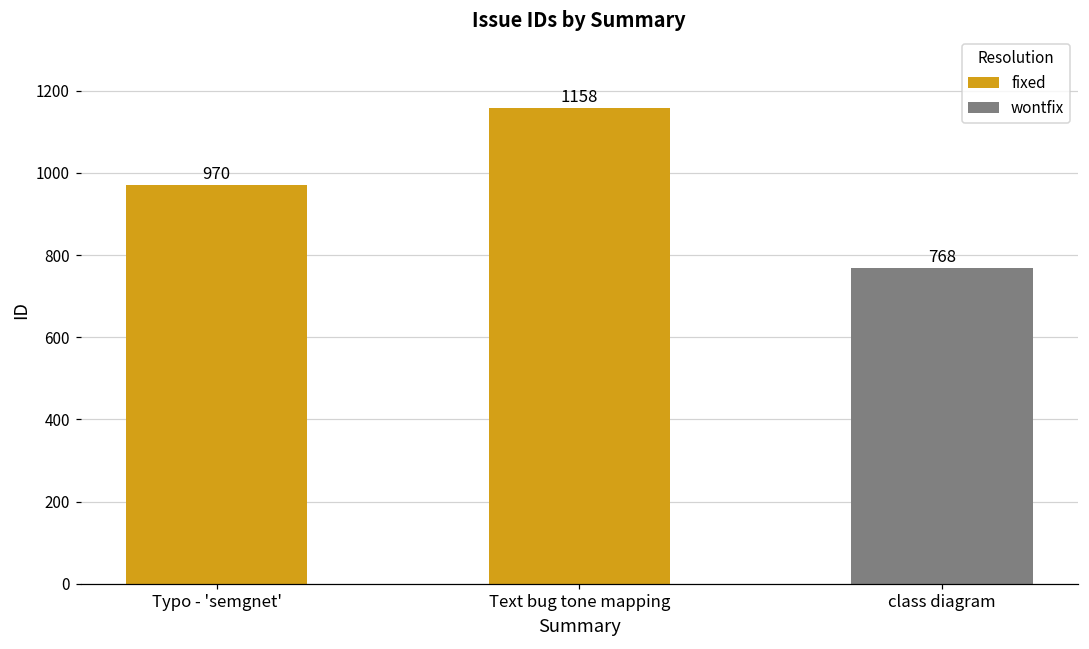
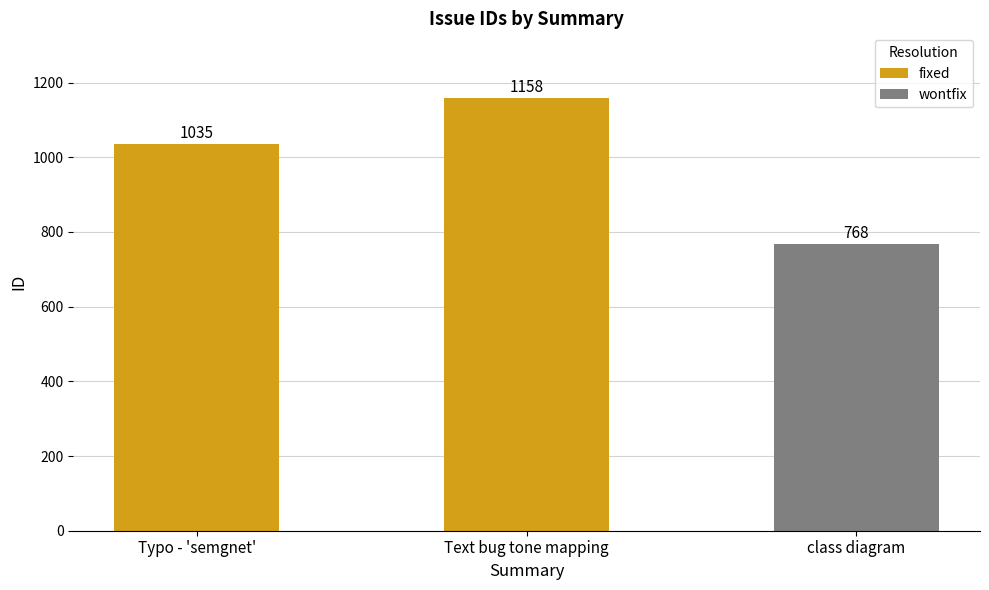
  {
-   "Typo - 'semgnet'": 970,
+   "Typo - 'semgnet'": 1035,
    "Text bug tone mapping": 1158,
    "class diagram": 768
  }
